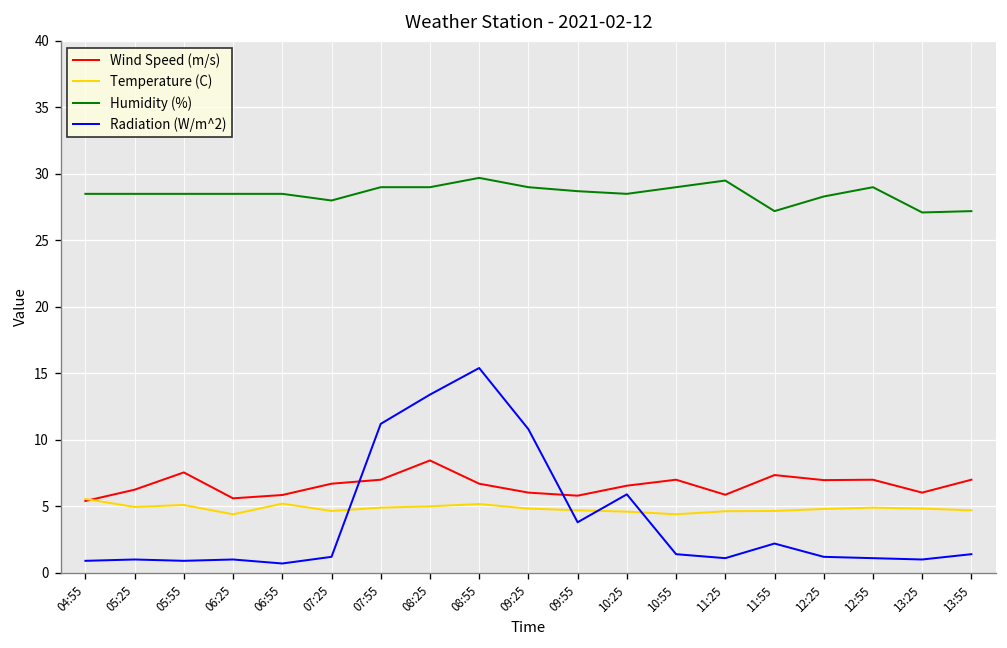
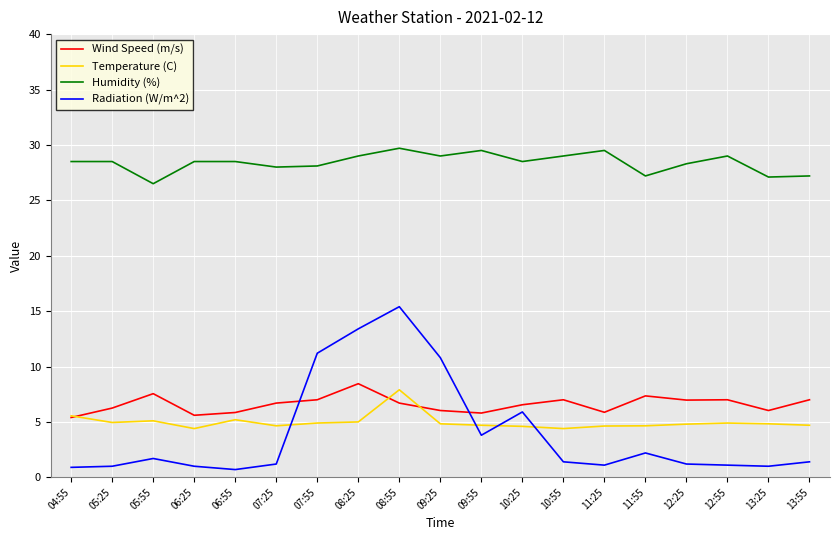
  {
    "Wind Speed (m/s)": {
      "05:25": 6.3,
      "05:55": 7.6,
      "06:25": 5.6,
      "06:55": 5.9,
      "07:25": 6.7,
      "07:55": 7.0,
      "08:25": 8.5,
      "08:55": 6.7,
      "09:25": 6.0,
      "09:55": 5.8,
      "10:25": 6.6,
      "10:55": 7.0,
      "11:25": 5.9,
      "11:55": 7.4,
      "12:25": 7.0,
      "12:55": 7.0,
      "13:25": 6.0,
      "13:55": 7.0
    },
    "Temperature (C)": {
      "05:25": 5.0,
      "05:55": 5.1,
      "06:25": 4.4,
      "06:55": 5.2,
      "07:25": 4.7,
      "07:55": 4.9,
      "08:25": 5.0,
-     "08:55": 5.2,
+     "08:55": 7.9,
      "09:25": 4.8,
      "09:55": 4.7,
      "10:25": 4.6,
      "10:55": 4.4,
      "11:25": 4.6,
      "11:55": 4.7,
      "12:25": 4.8,
      "12:55": 4.9,
      "13:25": 4.8,
      "13:55": 4.7
    },
    "Humidity (%)": {
      "04:55": 28.5,
      "05:25": 28.5,
-     "05:55": 28.5,
+     "05:55": 26.5,
      "06:25": 28.5,
      "06:55": 28.5,
      "07:25": 28.0,
-     "07:55": 29.0,
+     "07:55": 28.1,
      "08:25": 29.0,
      "08:55": 29.7,
      "09:25": 29.0,
-     "09:55": 28.7,
+     "09:55": 29.5,
      "10:25": 28.5,
      "10:55": 29.0,
      "11:25": 29.5,
      "11:55": 27.2,
      "12:25": 28.3,
      "12:55": 29.0,
      "13:25": 27.1,
      "13:55": 27.2
    },
    "Radiation (W/m^2)": {
      "04:55": 0.9,
      "05:25": 1.0,
-     "05:55": 0.9,
+     "05:55": 1.7,
      "06:25": 1.0,
      "06:55": 0.7,
      "07:25": 1.2,
      "07:55": 11.2,
      "08:25": 13.4,
      "08:55": 15.4,
      "09:25": 10.8,
      "09:55": 3.8,
      "10:25": 5.9,
      "10:55": 1.4,
      "11:25": 1.1,
      "11:55": 2.2,
      "12:25": 1.2,
      "12:55": 1.1,
      "13:25": 1.0,
      "13:55": 1.4
    }
  }
